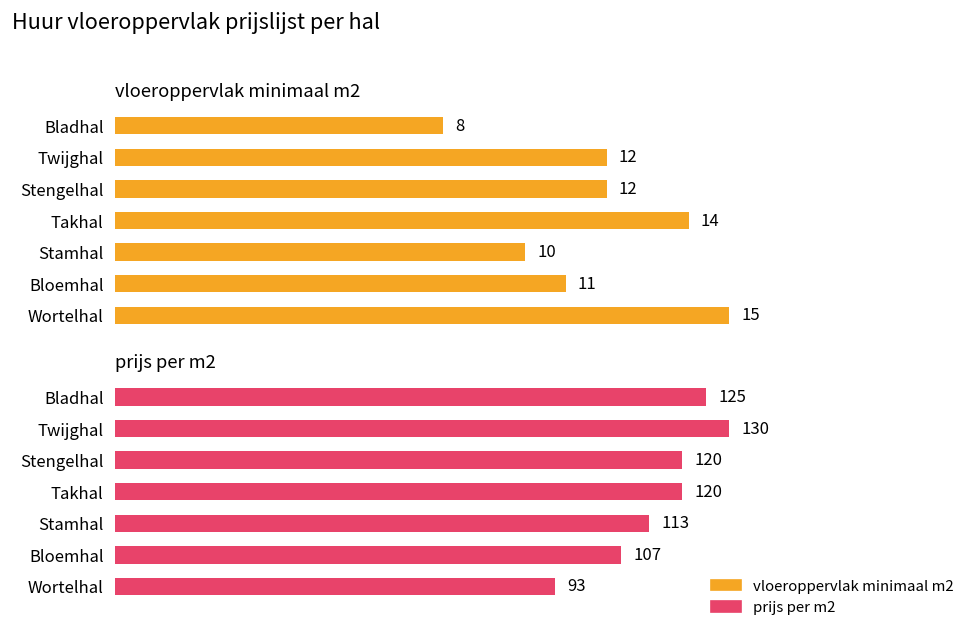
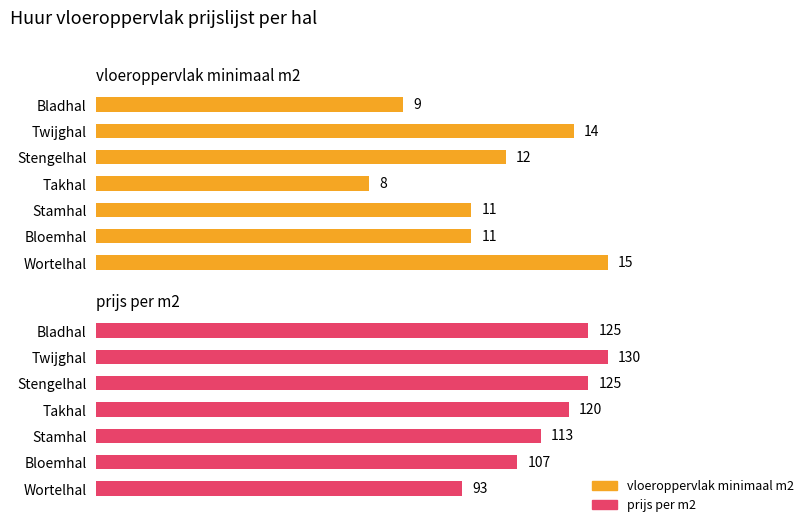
  {
    "vloeroppervlak minimaal m2": {
-     "Bladhal": 8,
-     "Twijghal": 12,
+     "Bladhal": 9,
+     "Twijghal": 14,
      "Stengelhal": 12,
-     "Takhal": 14,
-     "Stamhal": 10,
+     "Takhal": 8,
+     "Stamhal": 11,
      "Bloemhal": 11,
      "Wortelhal": 15
    },
    "prijs per m2": {
      "Bladhal": 125,
      "Twijghal": 130,
-     "Stengelhal": 120,
+     "Stengelhal": 125,
      "Takhal": 120,
      "Stamhal": 113,
      "Bloemhal": 107,
      "Wortelhal": 93
    }
  }
